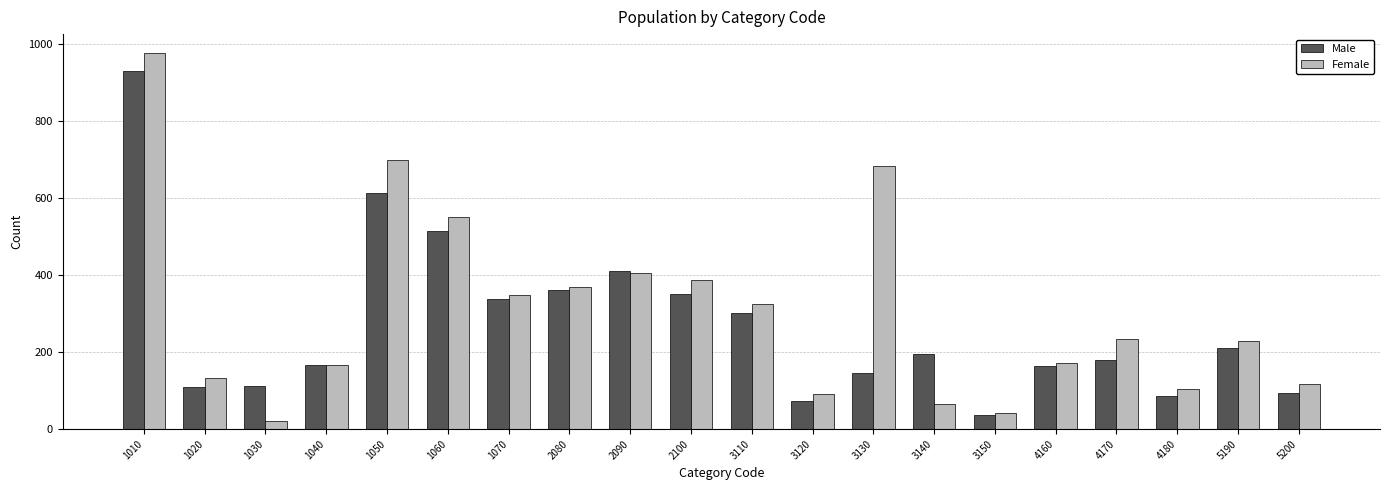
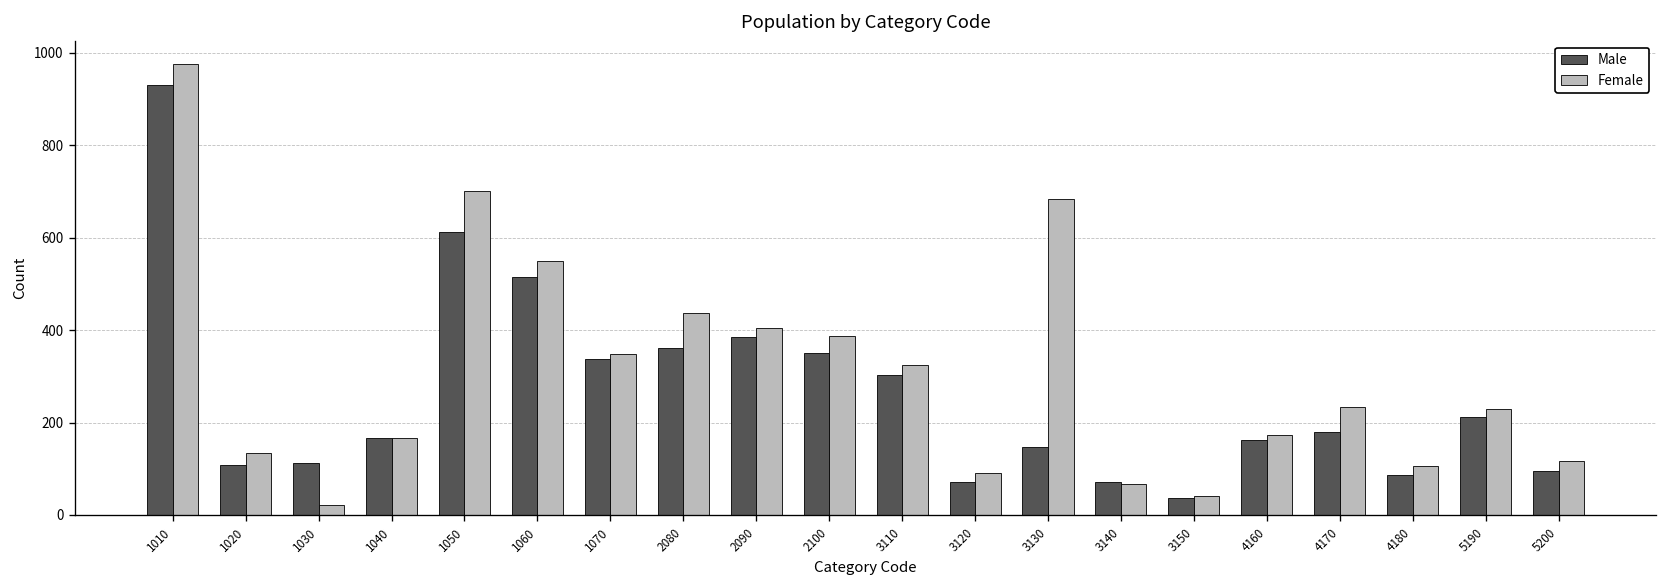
  {
    "Male": {
      "1010": 930,
      "1020": 110,
      "1030": 110,
      "1040": 170,
      "1050": 610,
      "1060": 510,
      "1070": 340,
      "2080": 360,
-     "2090": 410,
+     "2090": 380,
      "2100": 350,
      "3110": 300,
      "3120": 70,
      "3130": 150,
-     "3140": 190,
+     "3140": 70,
      "3150": 40,
      "4160": 160,
      "4170": 180,
      "4180": 90,
      "5190": 210,
      "5200": 100
    },
    "Female": {
      "1010": 980,
      "1020": 130,
      "1030": 20,
      "1040": 170,
      "1050": 700,
      "1060": 550,
      "1070": 350,
-     "2080": 370,
+     "2080": 440,
      "2090": 410,
      "2100": 390,
      "3110": 330,
      "3120": 90,
      "3130": 680,
      "3140": 70,
      "3150": 40,
      "4160": 170,
      "4170": 230,
      "4180": 110,
      "5190": 230,
      "5200": 120
    }
  }
